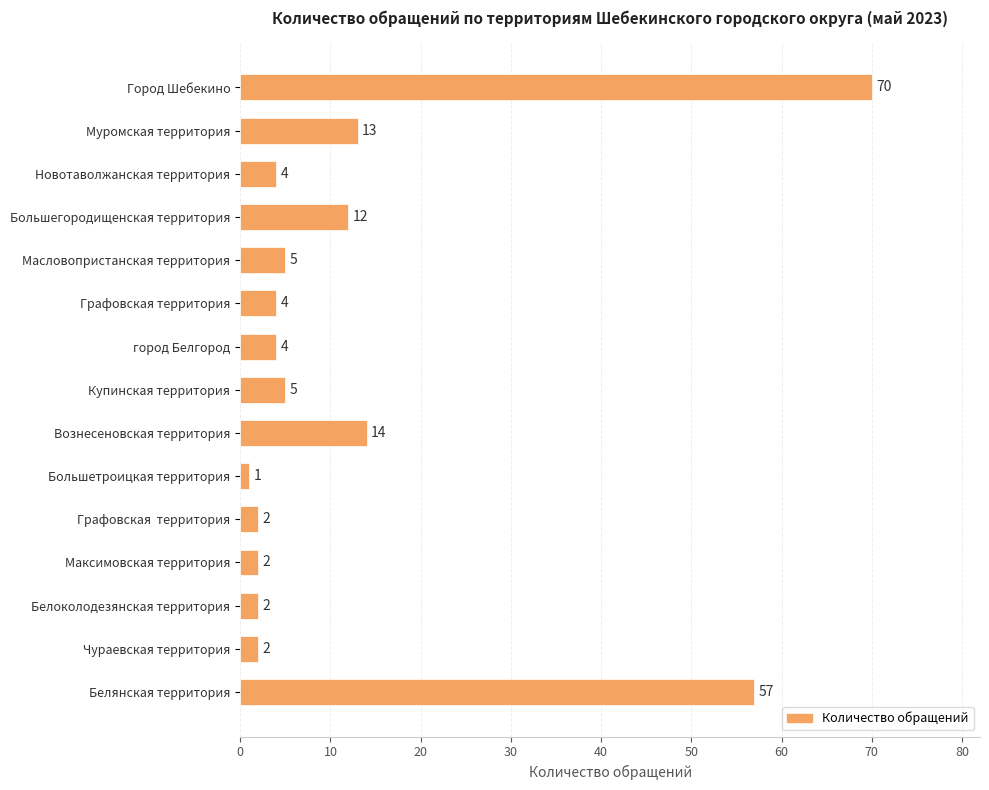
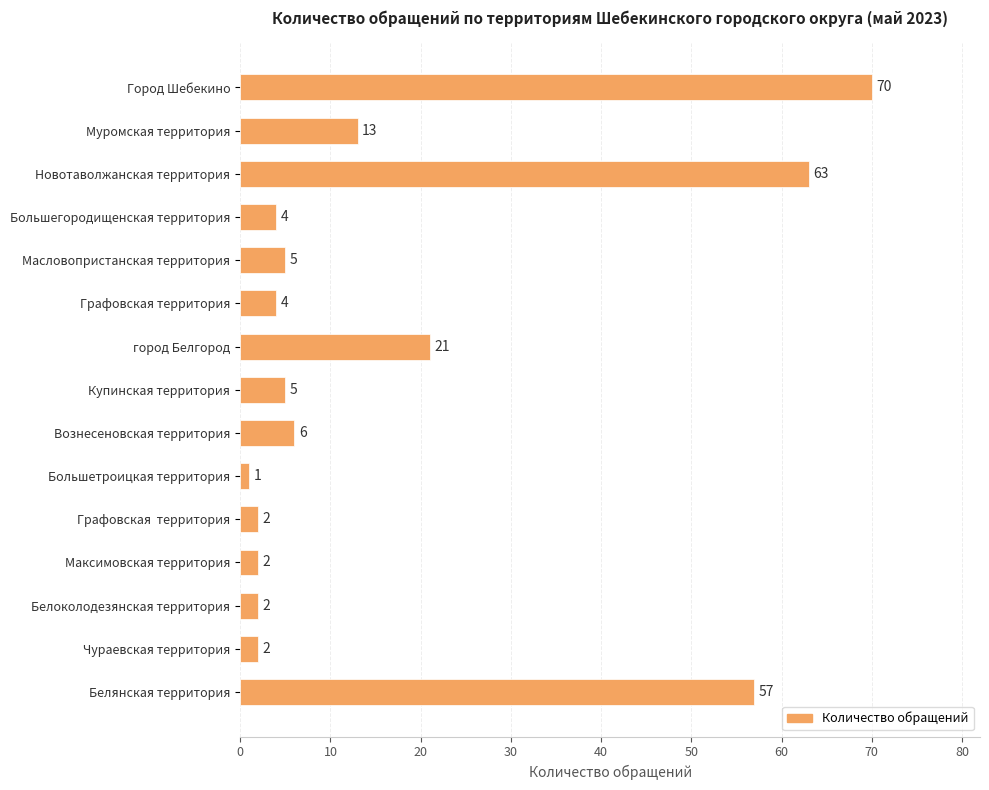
  {
    "Город Шебекино": 70,
    "Муромская территория": 13,
-   "Новотаволжанская территория": 4,
-   "Большегородищенская территория": 12,
+   "Новотаволжанская территория": 63,
+   "Большегородищенская территория": 4,
    "Масловопристанская территория": 5,
-   "город Белгород": 4,
+   "город Белгород": 21,
    "Купинская территория": 5,
-   "Вознесеновская территория": 14,
+   "Вознесеновская территория": 6,
    "Большетроицкая территория": 1,
    "Максимовская территория": 2,
    "Белоколодезянская территория": 2,
    "Чураевская территория": 2,
    "Белянская территория": 57
  }
